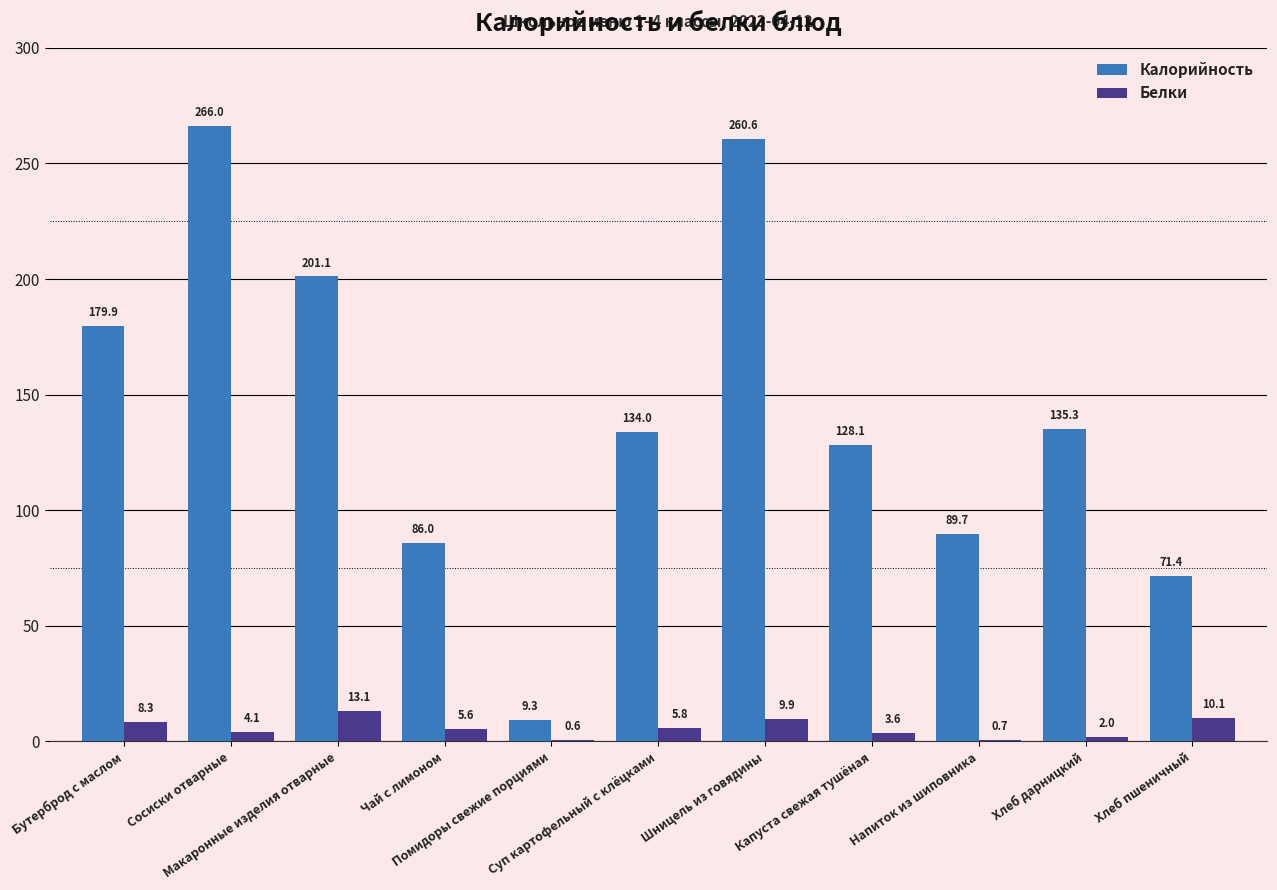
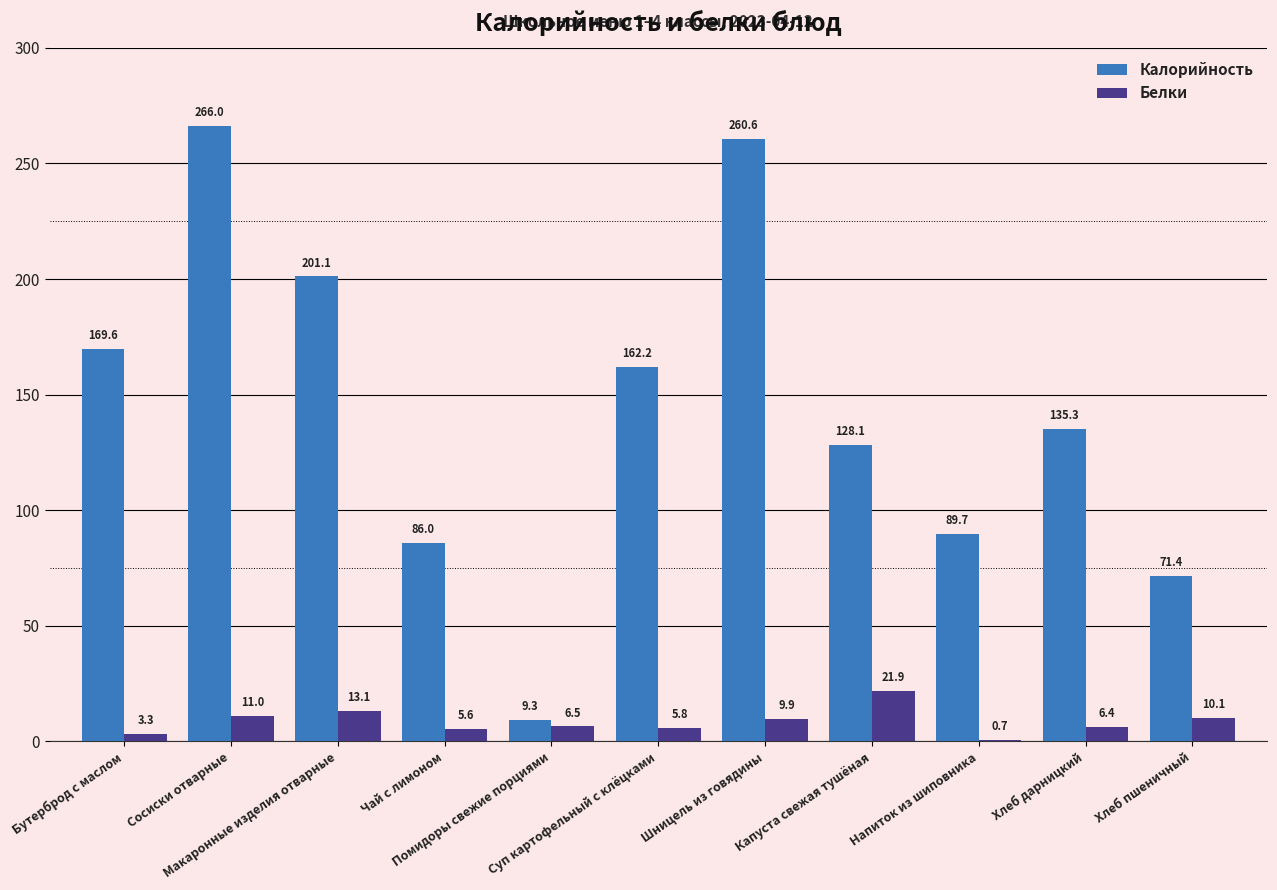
  {
    "Калорийность": {
-     "Бутерброд с маслом": 179.9,
+     "Бутерброд с маслом": 169.6,
      "Сосиски отварные": 266.0,
      "Макаронные изделия отварные": 201.1,
      "Чай с лимоном": 86.0,
      "Помидоры свежие порциями": 9.3,
-     "Суп картофельный с клёцками": 134.0,
+     "Суп картофельный с клёцками": 162.2,
      "Шницель из говядины": 260.6,
      "Капуста свежая тушёная": 128.1,
      "Напиток из шиповника": 89.7,
      "Хлеб дарницкий": 135.3,
      "Хлеб пшеничный": 71.4
    },
    "Белки": {
-     "Бутерброд с маслом": 8.3,
-     "Сосиски отварные": 4.1,
+     "Бутерброд с маслом": 3.3,
+     "Сосиски отварные": 11.0,
      "Макаронные изделия отварные": 13.1,
      "Чай с лимоном": 5.6,
-     "Помидоры свежие порциями": 0.6,
+     "Помидоры свежие порциями": 6.5,
      "Суп картофельный с клёцками": 5.8,
      "Шницель из говядины": 9.9,
-     "Капуста свежая тушёная": 3.6,
+     "Капуста свежая тушёная": 21.9,
      "Напиток из шиповника": 0.7,
-     "Хлеб дарницкий": 2.0,
+     "Хлеб дарницкий": 6.4,
      "Хлеб пшеничный": 10.1
    }
  }
